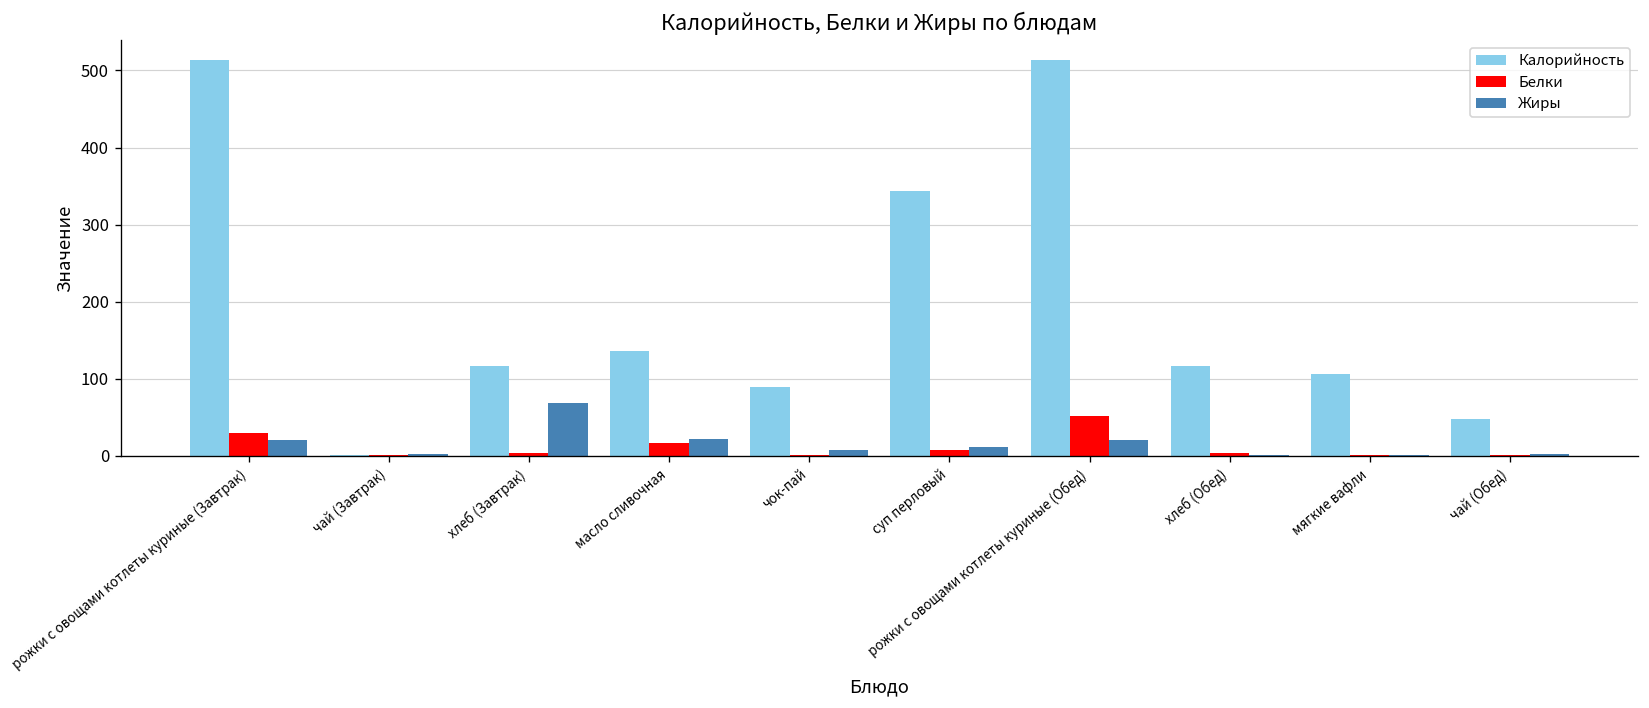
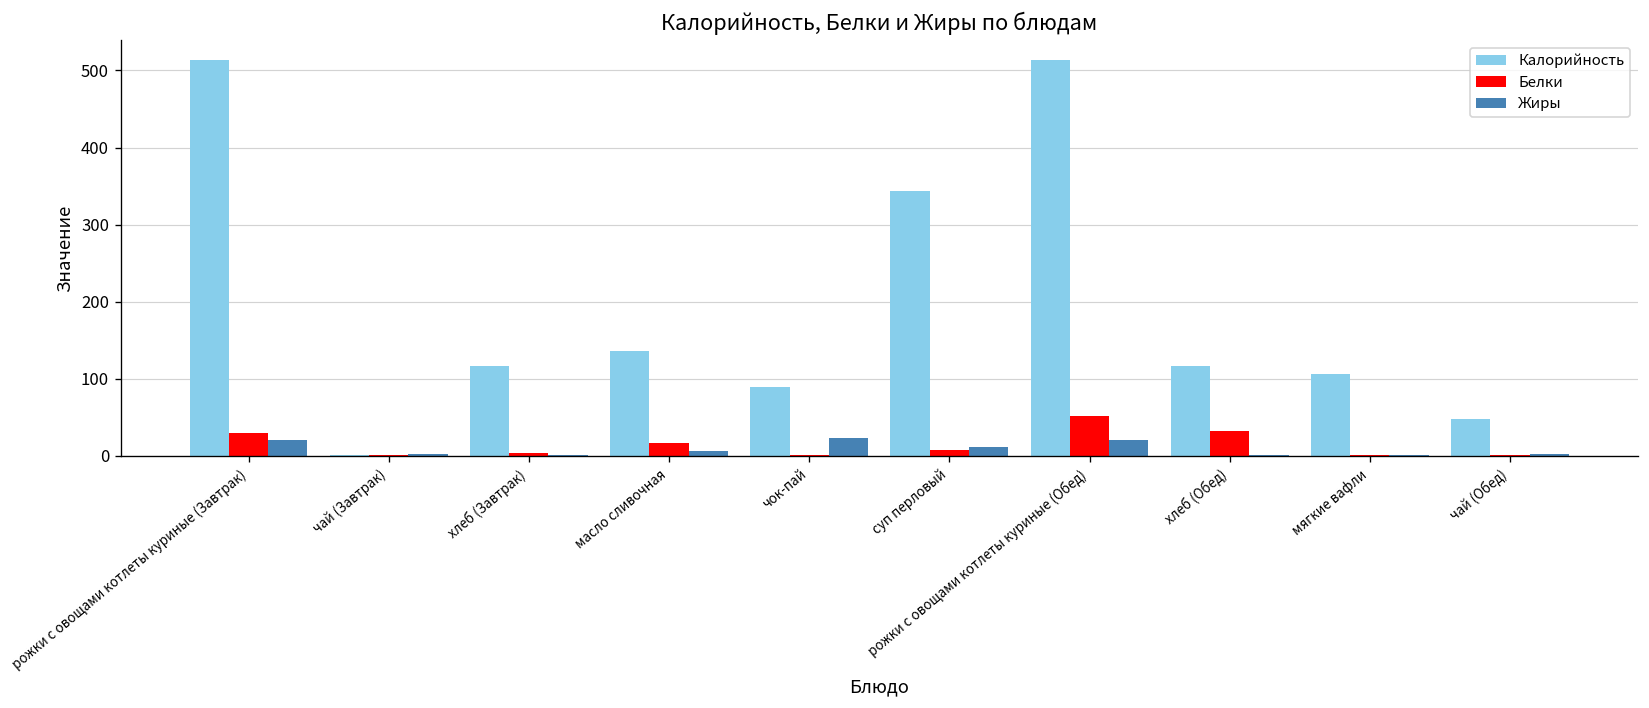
  {
    "Калорийность": {
      "рожки с овощами котлеты куриные (Завтрак)": 510,
      "хлеб (Завтрак)": 120,
      "масло сливочная": 140,
      "чок-пай": 90,
      "суп перловый": 340,
      "рожки с овощами котлеты куриные (Обед)": 510,
      "хлеб (Обед)": 120,
      "мягкие вафли": 110,
      "чай (Обед)": 50
    },
    "Белки": {
      "рожки с овощами котлеты куриные (Завтрак)": 30,
      "хлеб (Завтрак)": 0,
      "масло сливочная": 20,
      "суп перловый": 10,
      "рожки с овощами котлеты куриные (Обед)": 50,
-     "хлеб (Обед)": 0
+     "хлеб (Обед)": 30
    },
    "Жиры": {
      "рожки с овощами котлеты куриные (Завтрак)": 20,
-     "хлеб (Завтрак)": 70,
-     "масло сливочная": 20,
-     "чок-пай": 10,
+     "хлеб (Завтрак)": 0,
+     "масло сливочная": 10,
+     "чок-пай": 20,
      "суп перловый": 10,
      "рожки с овощами котлеты куриные (Обед)": 20
    }
  }
